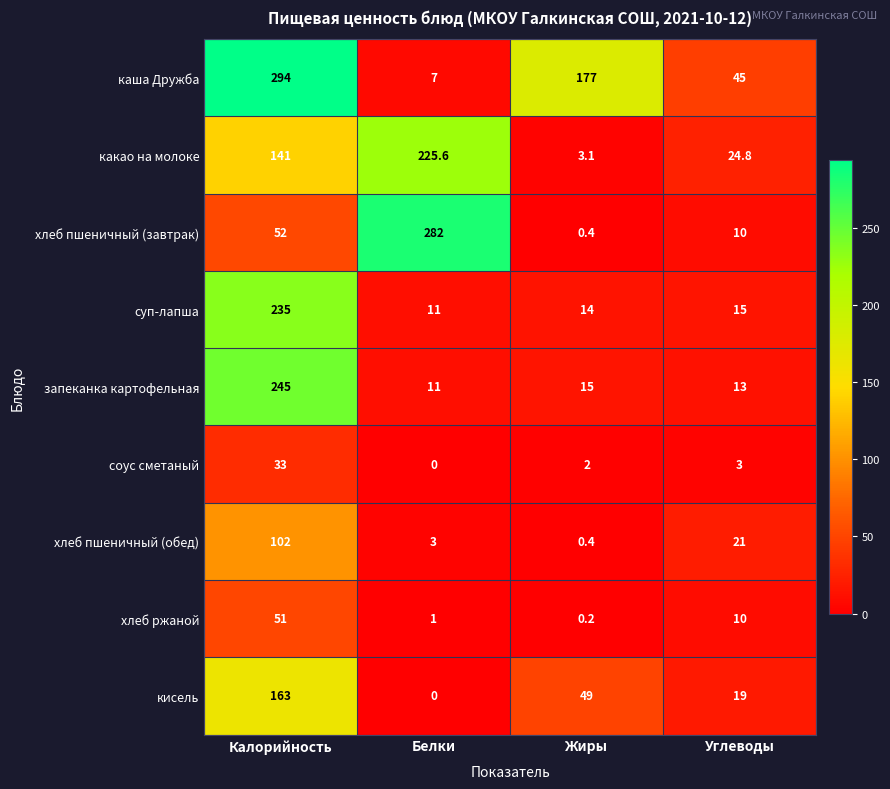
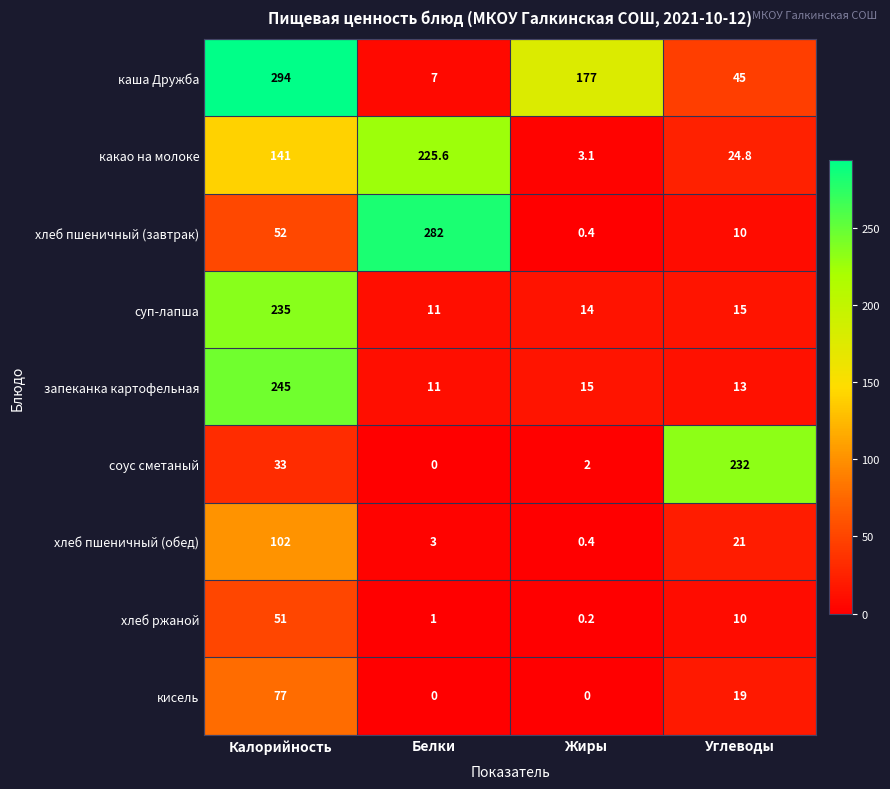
  {
    "каша Дружба": {
      "Калорийность": 294,
      "Белки": 7,
      "Жиры": 177,
      "Углеводы": 45
    },
    "какао на молоке": {
      "Калорийность": 141,
      "Белки": 225.6,
      "Жиры": 3.1,
      "Углеводы": 24.8
    },
    "хлеб пшеничный (завтрак)": {
      "Калорийность": 52,
      "Белки": 282,
      "Жиры": 0.4,
      "Углеводы": 10
    },
    "суп-лапша": {
      "Калорийность": 235,
      "Белки": 11,
      "Жиры": 14,
      "Углеводы": 15
    },
    "запеканка картофельная": {
      "Калорийность": 245,
      "Белки": 11,
      "Жиры": 15,
      "Углеводы": 13
    },
    "соус сметаный": {
      "Калорийность": 33,
      "Белки": 0,
      "Жиры": 2,
-     "Углеводы": 3
+     "Углеводы": 232
    },
    "хлеб пшеничный (обед)": {
      "Калорийность": 102,
      "Белки": 3,
      "Жиры": 0.4,
      "Углеводы": 21
    },
    "хлеб ржаной": {
      "Калорийность": 51,
      "Белки": 1,
      "Жиры": 0.2,
      "Углеводы": 10
    },
    "кисель": {
-     "Калорийность": 163,
+     "Калорийность": 77,
      "Белки": 0,
-     "Жиры": 49,
+     "Жиры": 0,
      "Углеводы": 19
    }
  }
